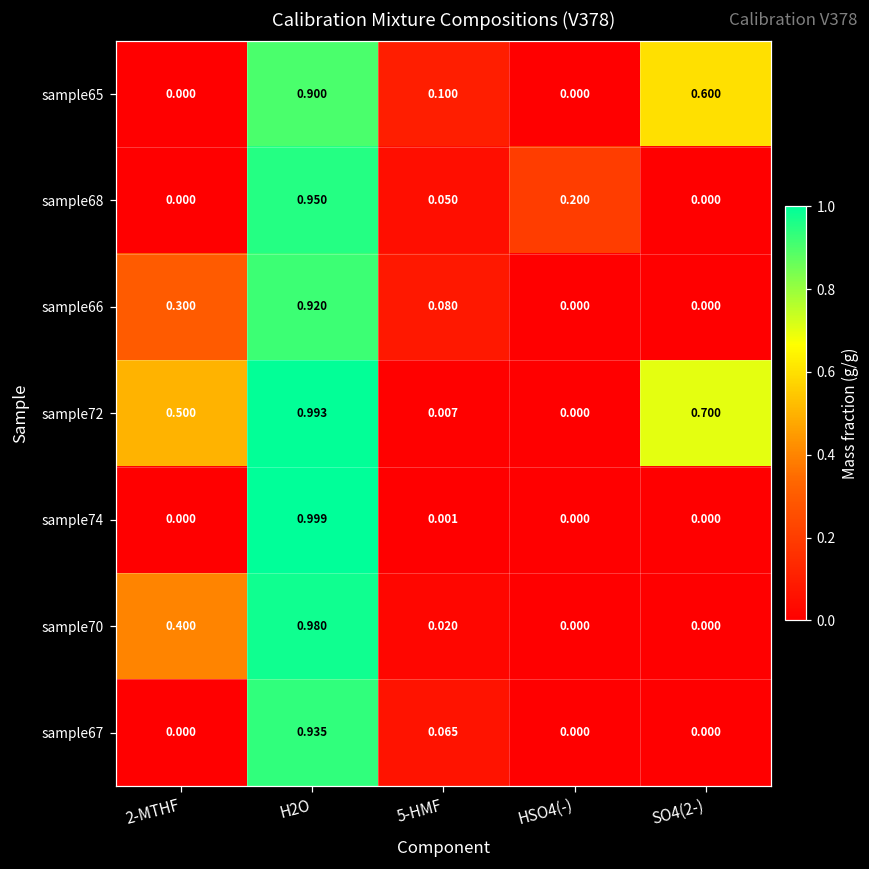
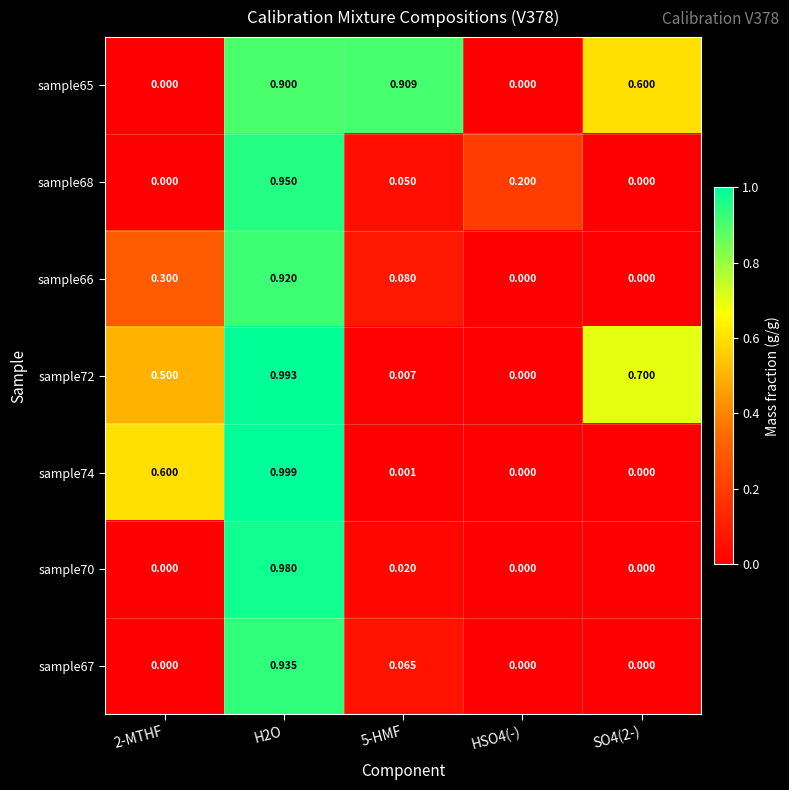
  {
    "sample65": {
      "2-MTHF": 0.000,
      "H2O": 0.900,
-     "5-HMF": 0.100,
+     "5-HMF": 0.909,
      "HSO4(-)": 0.000,
      "SO4(2-)": 0.600
    },
    "sample68": {
      "2-MTHF": 0.000,
      "H2O": 0.950,
      "5-HMF": 0.050,
      "HSO4(-)": 0.200,
      "SO4(2-)": 0.000
    },
    "sample66": {
      "2-MTHF": 0.300,
      "H2O": 0.920,
      "5-HMF": 0.080,
      "HSO4(-)": 0.000,
      "SO4(2-)": 0.000
    },
    "sample72": {
      "2-MTHF": 0.500,
      "H2O": 0.993,
      "5-HMF": 0.007,
      "HSO4(-)": 0.000,
      "SO4(2-)": 0.700
    },
    "sample74": {
-     "2-MTHF": 0.000,
+     "2-MTHF": 0.600,
      "H2O": 0.999,
      "5-HMF": 0.001,
      "HSO4(-)": 0.000,
      "SO4(2-)": 0.000
    },
    "sample70": {
-     "2-MTHF": 0.400,
+     "2-MTHF": 0.000,
      "H2O": 0.980,
      "5-HMF": 0.020,
      "HSO4(-)": 0.000,
      "SO4(2-)": 0.000
    },
    "sample67": {
      "2-MTHF": 0.000,
      "H2O": 0.935,
      "5-HMF": 0.065,
      "HSO4(-)": 0.000,
      "SO4(2-)": 0.000
    }
  }
